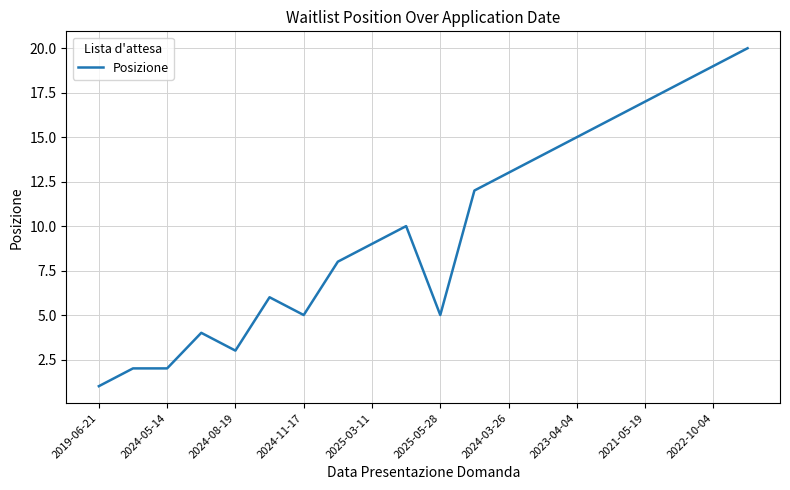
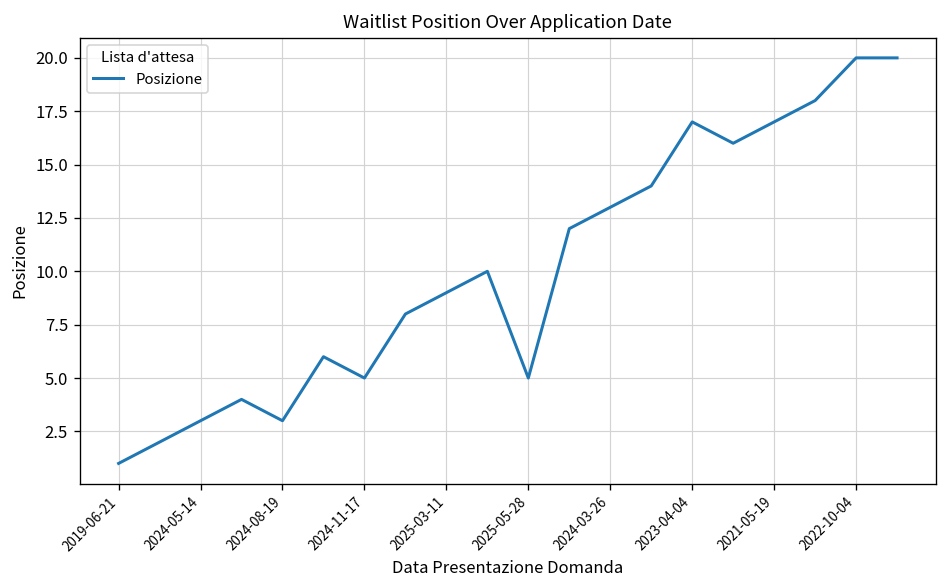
  {
    "2019-06-21": 1,
-   "2024-05-14": 2,
+   "2024-05-14": 3,
    "2024-08-19": 3,
    "2024-11-17": 5,
    "2025-03-11": 9,
    "2025-05-28": 5,
    "2024-03-26": 13,
-   "2023-04-04": 15,
+   "2023-04-04": 17,
    "2021-05-19": 17,
-   "2022-10-04": 19
+   "2022-10-04": 20
  }
